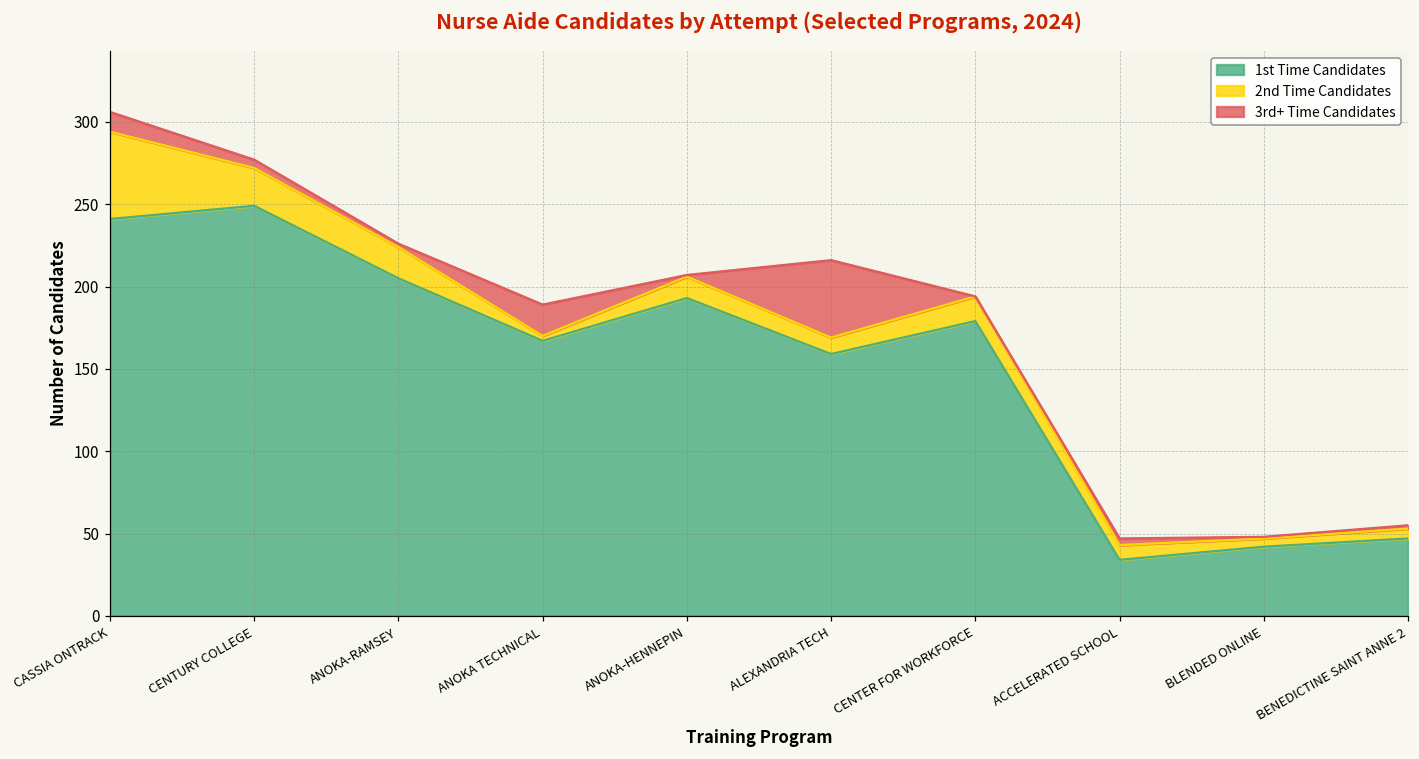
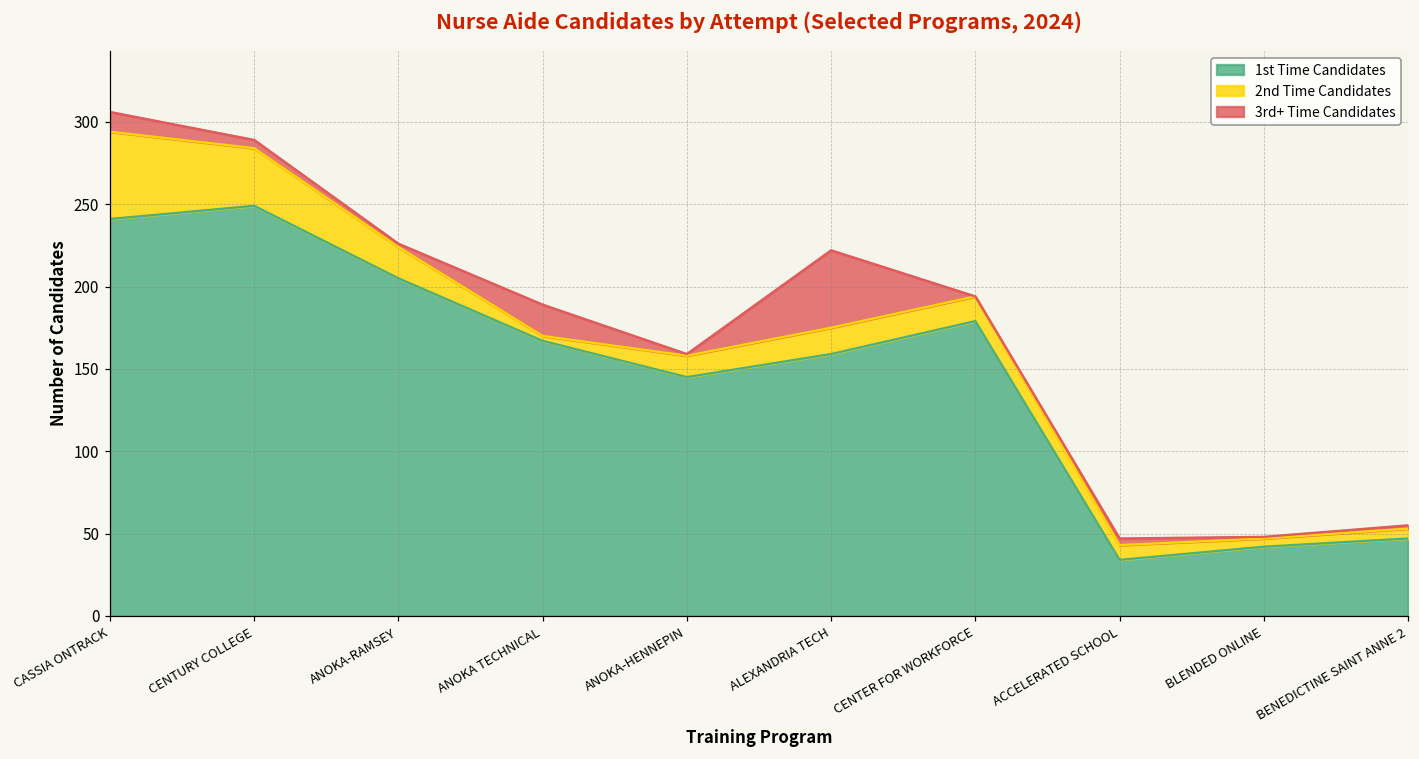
  {
    "1st Time Candidates": {
      "CASSIA ONTRACK": 241,
      "CENTURY COLLEGE": 249,
      "ANOKA-RAMSEY": 205,
      "ANOKA TECHNICAL": 167,
-     "ANOKA-HENNEPIN": 193,
+     "ANOKA-HENNEPIN": 145,
      "ALEXANDRIA TECH": 159,
      "CENTER FOR WORKFORCE": 179,
      "ACCELERATED SCHOOL": 34,
      "BLENDED ONLINE": 42,
      "BENEDICTINE SAINT ANNE 2": 47
    },
    "2nd Time Candidates": {
      "CASSIA ONTRACK": 53,
-     "CENTURY COLLEGE": 23,
+     "CENTURY COLLEGE": 35,
      "ANOKA-RAMSEY": 19,
      "ANOKA TECHNICAL": 3,
-     "ALEXANDRIA TECH": 10,
+     "ALEXANDRIA TECH": 16,
      "ACCELERATED SCHOOL": 9,
      "BENEDICTINE SAINT ANNE 2": 6
    },
    "3rd+ Time Candidates": {
      "CASSIA ONTRACK": 12,
      "CENTURY COLLEGE": 5,
      "ANOKA-RAMSEY": 2,
      "ANOKA TECHNICAL": 19,
      "ALEXANDRIA TECH": 47,
      "ACCELERATED SCHOOL": 4,
      "BENEDICTINE SAINT ANNE 2": 2
    }
  }
